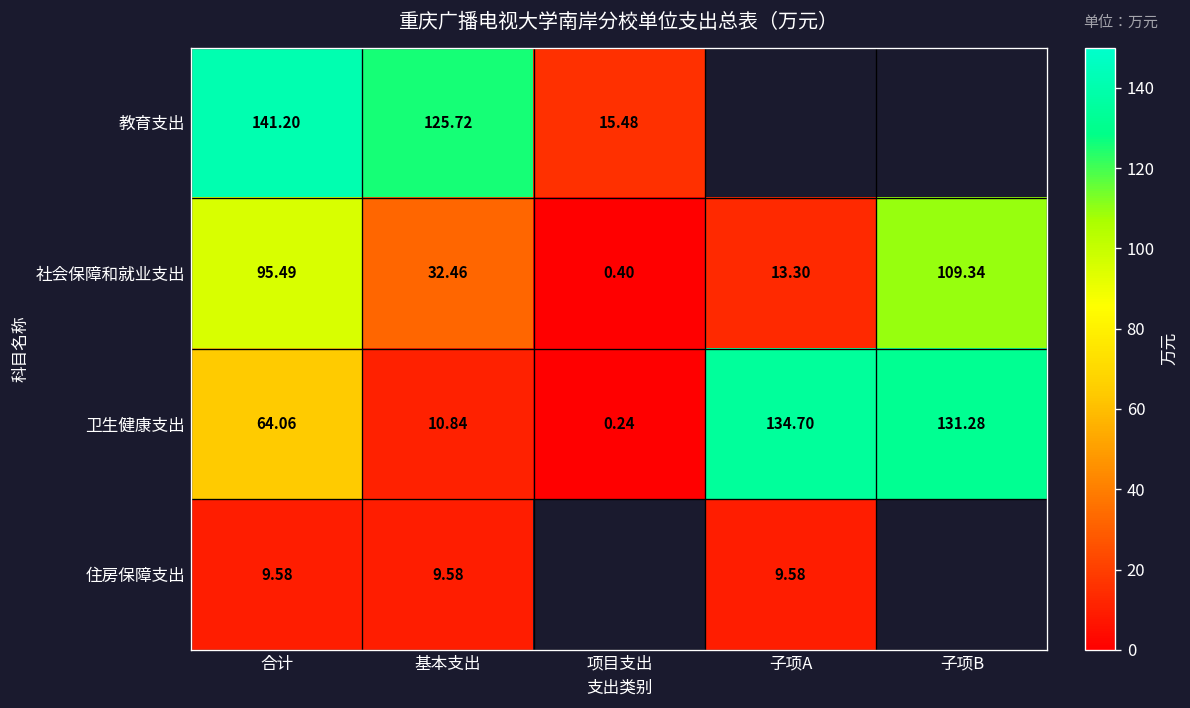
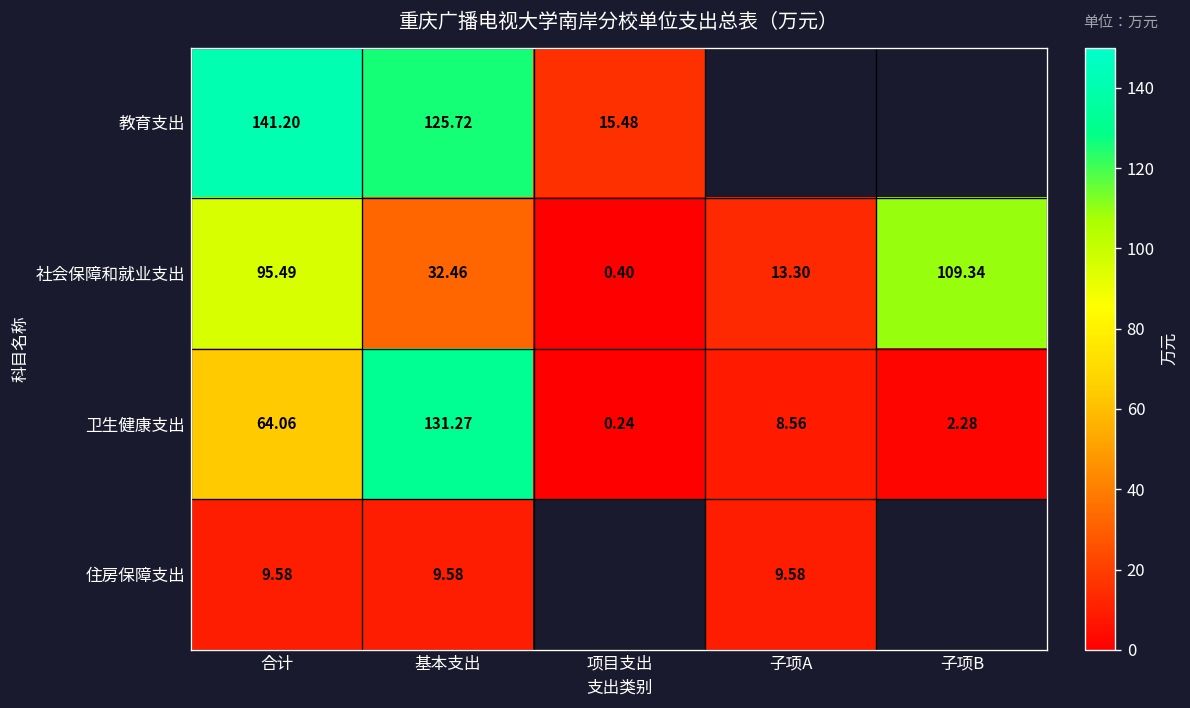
  {
    "教育支出": {
      "合计": 141.20,
      "基本支出": 125.72,
      "项目支出": 15.48
    },
    "社会保障和就业支出": {
      "合计": 95.49,
      "基本支出": 32.46,
      "项目支出": 0.40,
      "子项A": 13.30,
      "子项B": 109.34
    },
    "卫生健康支出": {
      "合计": 64.06,
-     "基本支出": 10.84,
+     "基本支出": 131.27,
      "项目支出": 0.24,
-     "子项A": 134.70,
-     "子项B": 131.28
+     "子项A": 8.56,
+     "子项B": 2.28
    },
    "住房保障支出": {
      "合计": 9.58,
      "基本支出": 9.58,
      "子项A": 9.58
    }
  }
